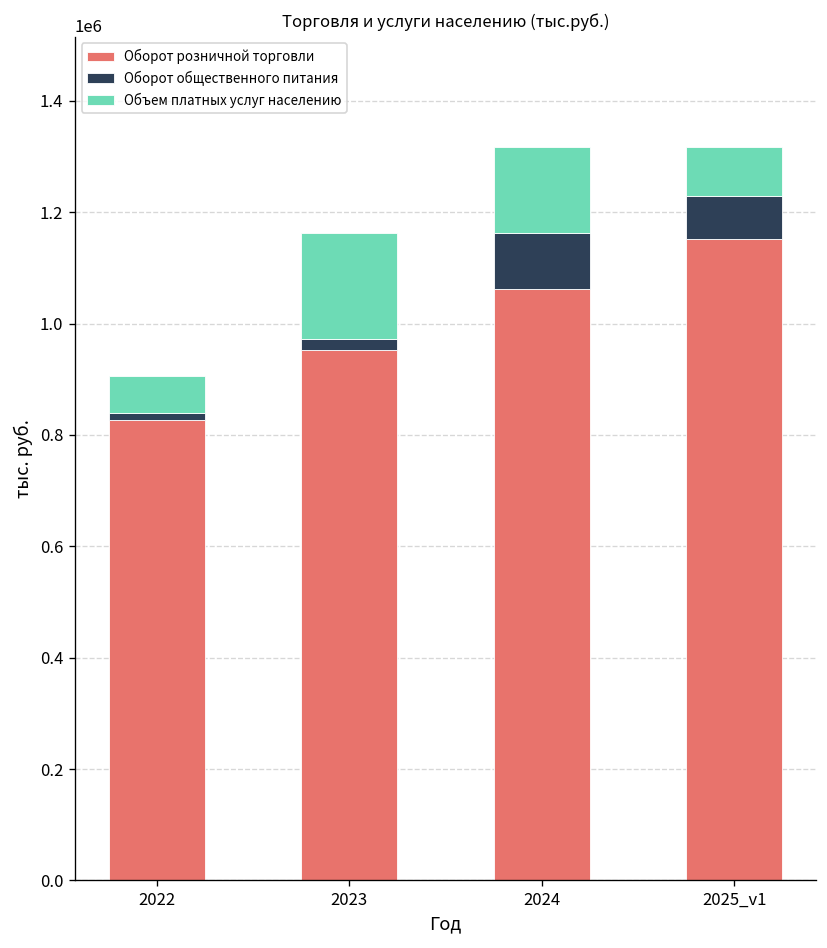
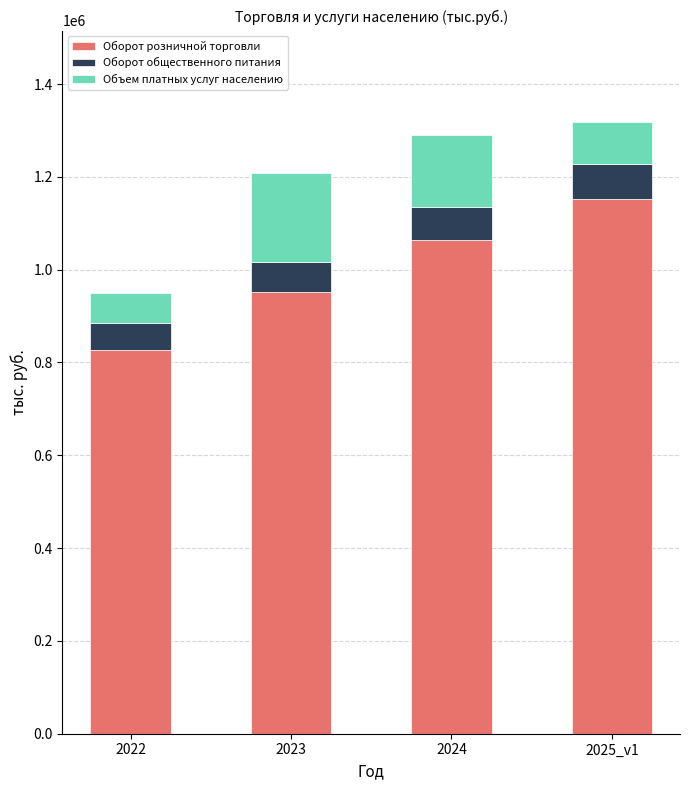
  {
    "Оборот розничной торговли": {
      "2022": 830000,
      "2023": 950000,
      "2024": 1060000,
      "2025_v1": 1150000
    },
    "Оборот общественного питания": {
-     "2022": 10000,
-     "2023": 20000,
-     "2024": 100000,
+     "2022": 60000,
+     "2023": 70000,
+     "2024": 70000,
      "2025_v1": 80000
    },
    "Объем платных услуг населению": {
      "2022": 70000,
      "2023": 190000,
      "2024": 150000,
      "2025_v1": 90000
    }
  }
